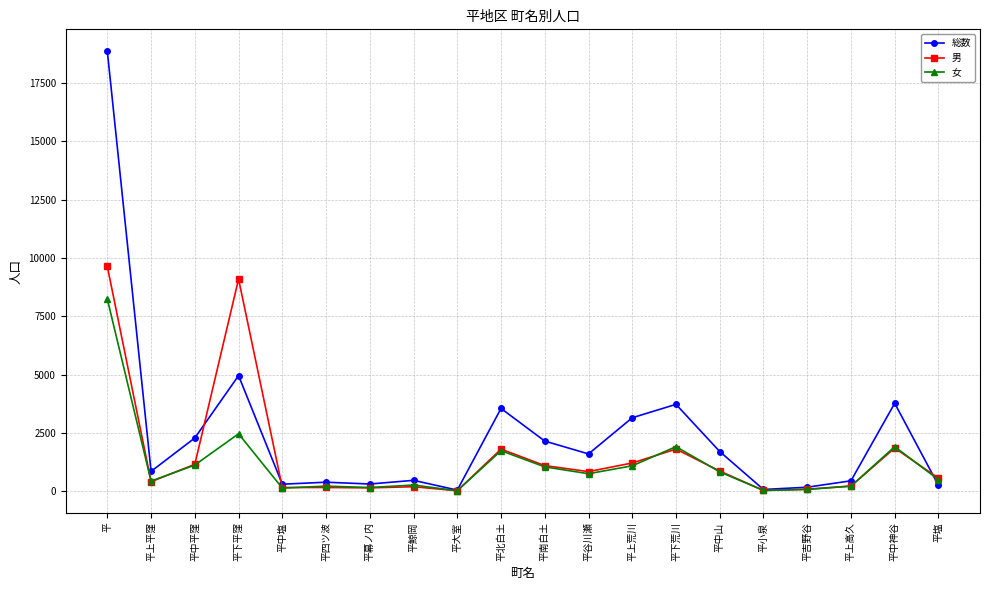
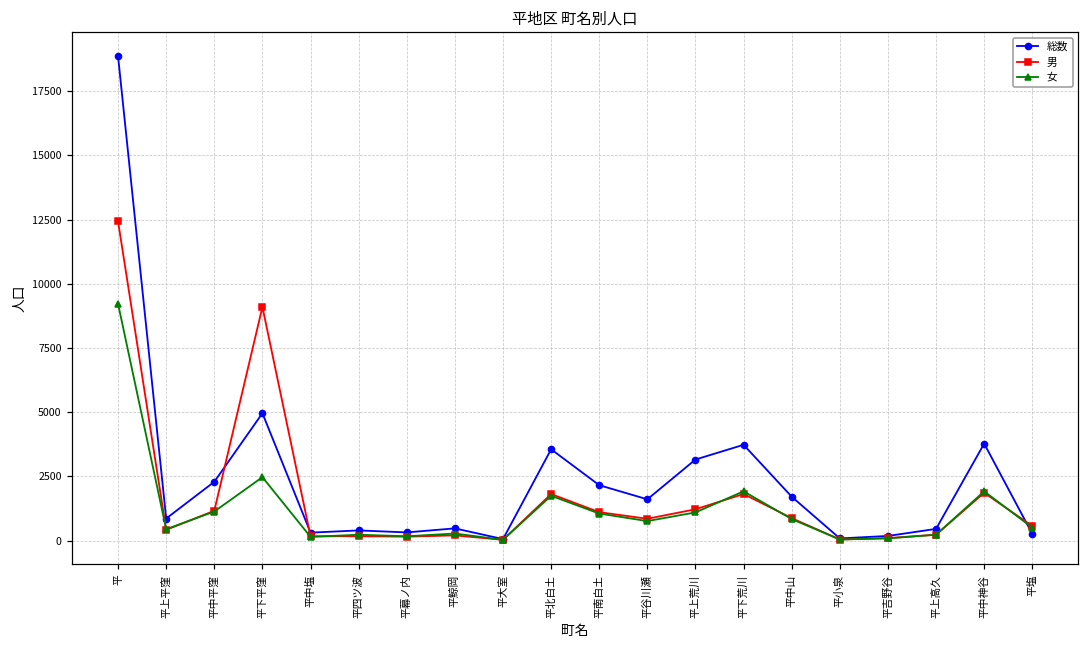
  {
    "総数": {
      "平": 18900,
      "平上平窪": 900,
      "平中平窪": 2300,
      "平下平窪": 5000,
      "平中塩": 300,
      "平四ツ波": 400,
      "平幕ノ内": 300,
      "平鯨岡": 500,
      "平北白土": 3600,
      "平南白土": 2200,
      "平谷川瀬": 1600,
      "平上荒川": 3200,
      "平下荒川": 3700,
      "平中山": 1700,
      "平上高久": 500,
      "平中神谷": 3800,
      "平塩": 300
    },
    "男": {
-     "平": 9600,
+     "平": 12400,
      "平下平窪": 9100,
      "平上荒川": 1200
    },
    "女": {
-     "平": 8200,
+     "平": 9200,
      "平下平窪": 2500,
      "平上荒川": 1100
    }
  }
